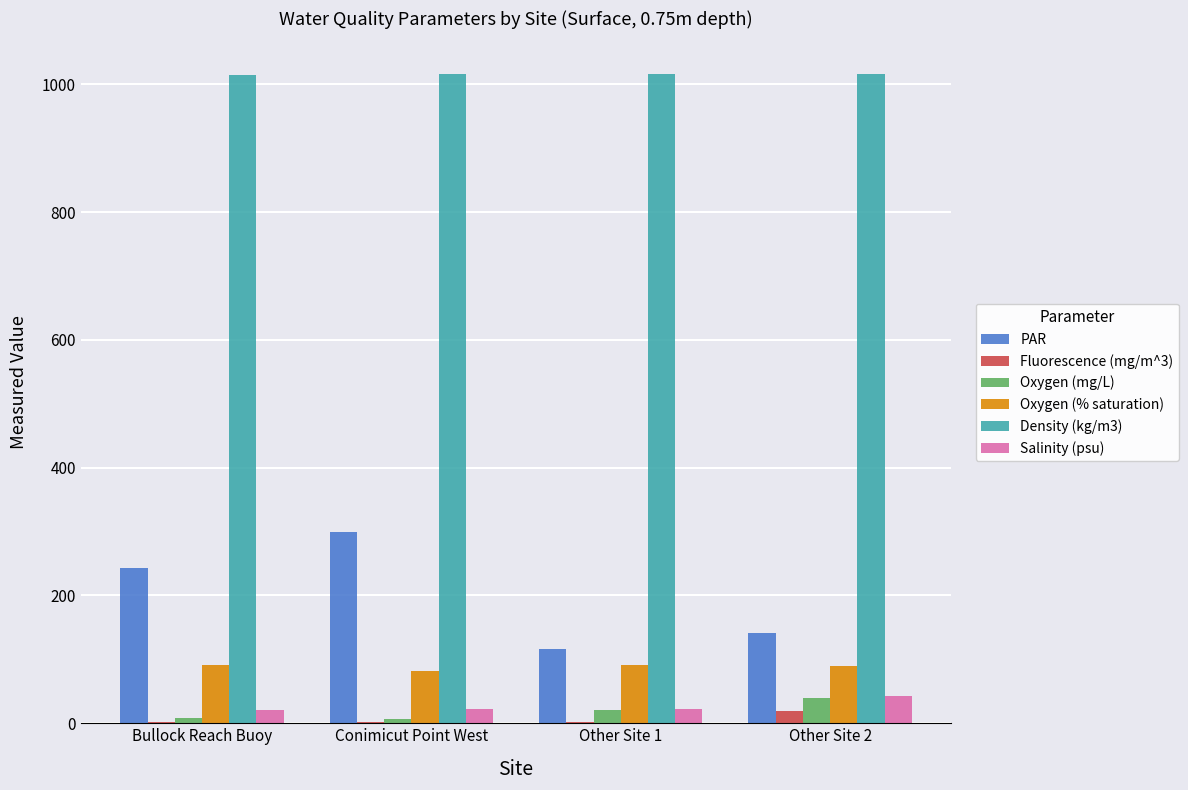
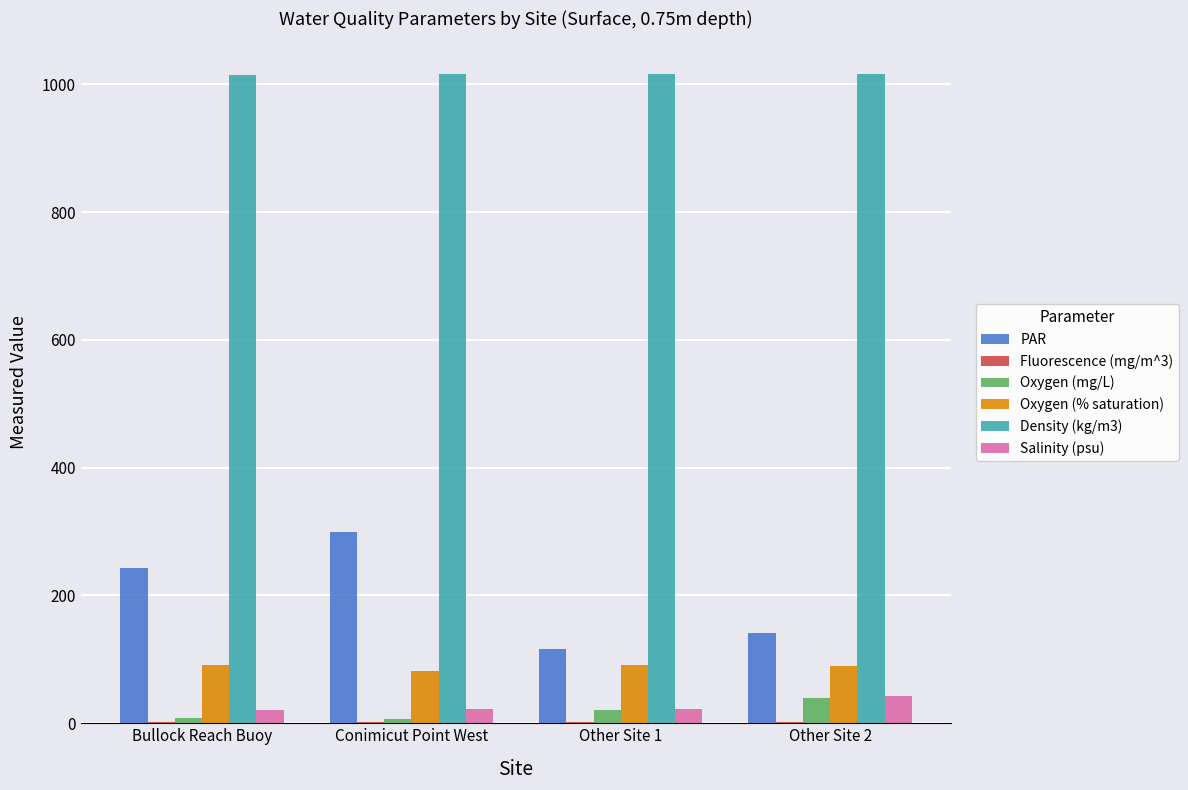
  {
    "PAR": {
      "Bullock Reach Buoy": 240,
      "Conimicut Point West": 300,
      "Other Site 1": 120,
      "Other Site 2": 140
    },
    "Fluorescence (mg/m^3)": {
-     "Other Site 2": 20
+     "Other Site 2": 0
    },
    "Oxygen (mg/L)": {
      "Bullock Reach Buoy": 10,
      "Conimicut Point West": 10,
      "Other Site 1": 20,
      "Other Site 2": 40
    },
    "Oxygen (% saturation)": {
      "Bullock Reach Buoy": 90,
      "Conimicut Point West": 80,
      "Other Site 1": 90,
      "Other Site 2": 90
    },
    "Density (kg/m3)": {
      "Bullock Reach Buoy": 1020,
      "Conimicut Point West": 1020,
      "Other Site 1": 1020,
      "Other Site 2": 1020
    },
    "Salinity (psu)": {
      "Bullock Reach Buoy": 20,
      "Conimicut Point West": 20,
      "Other Site 1": 20,
      "Other Site 2": 40
    }
  }
